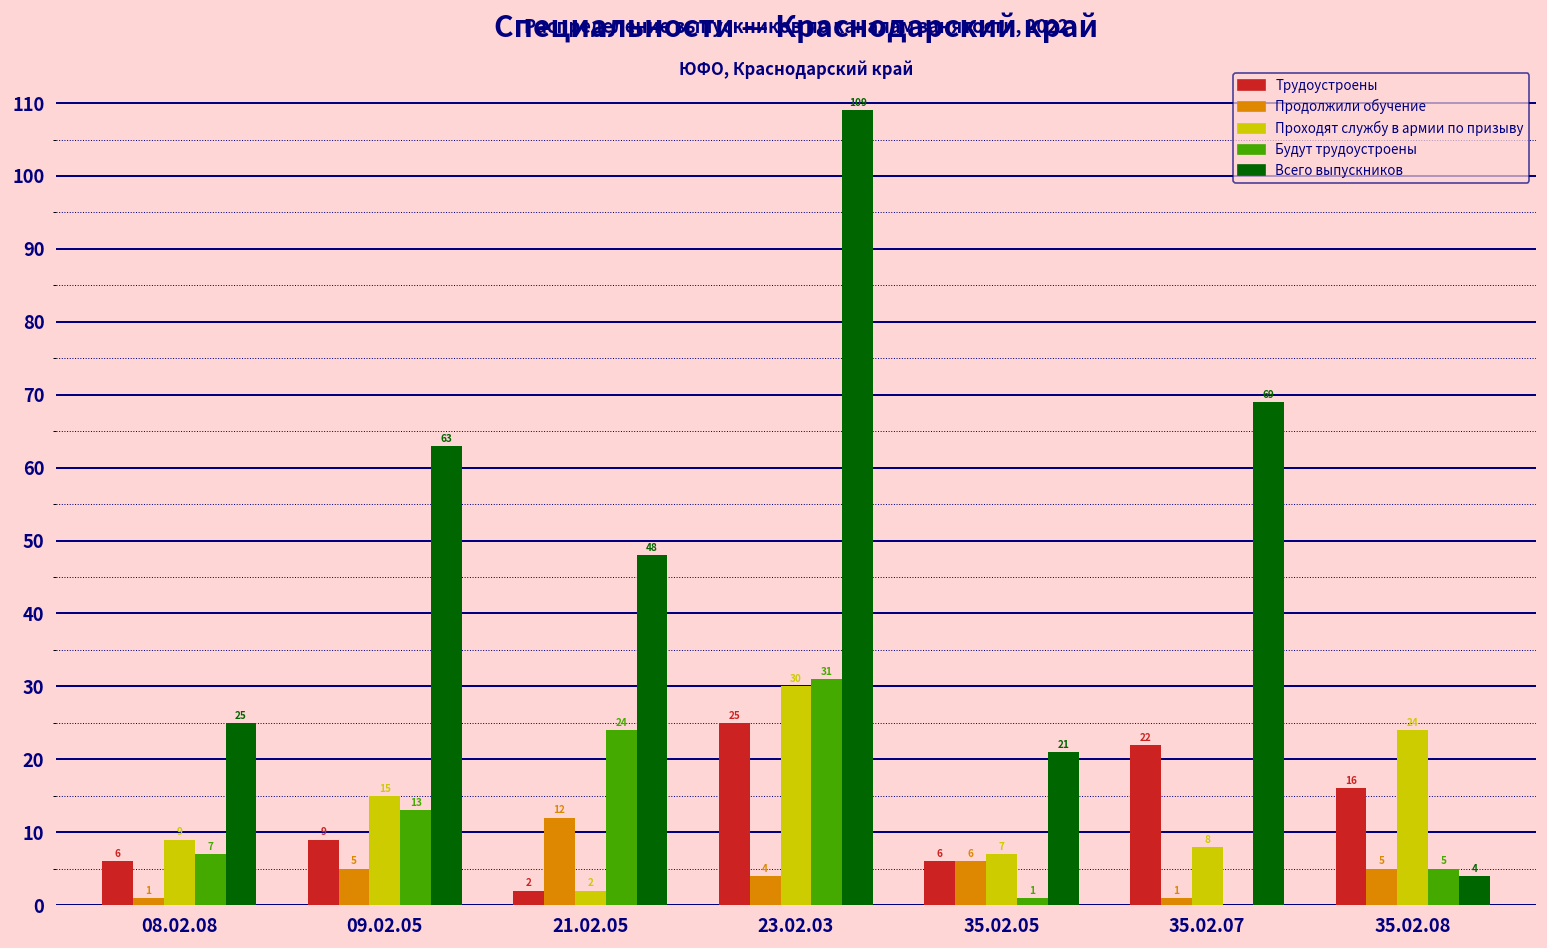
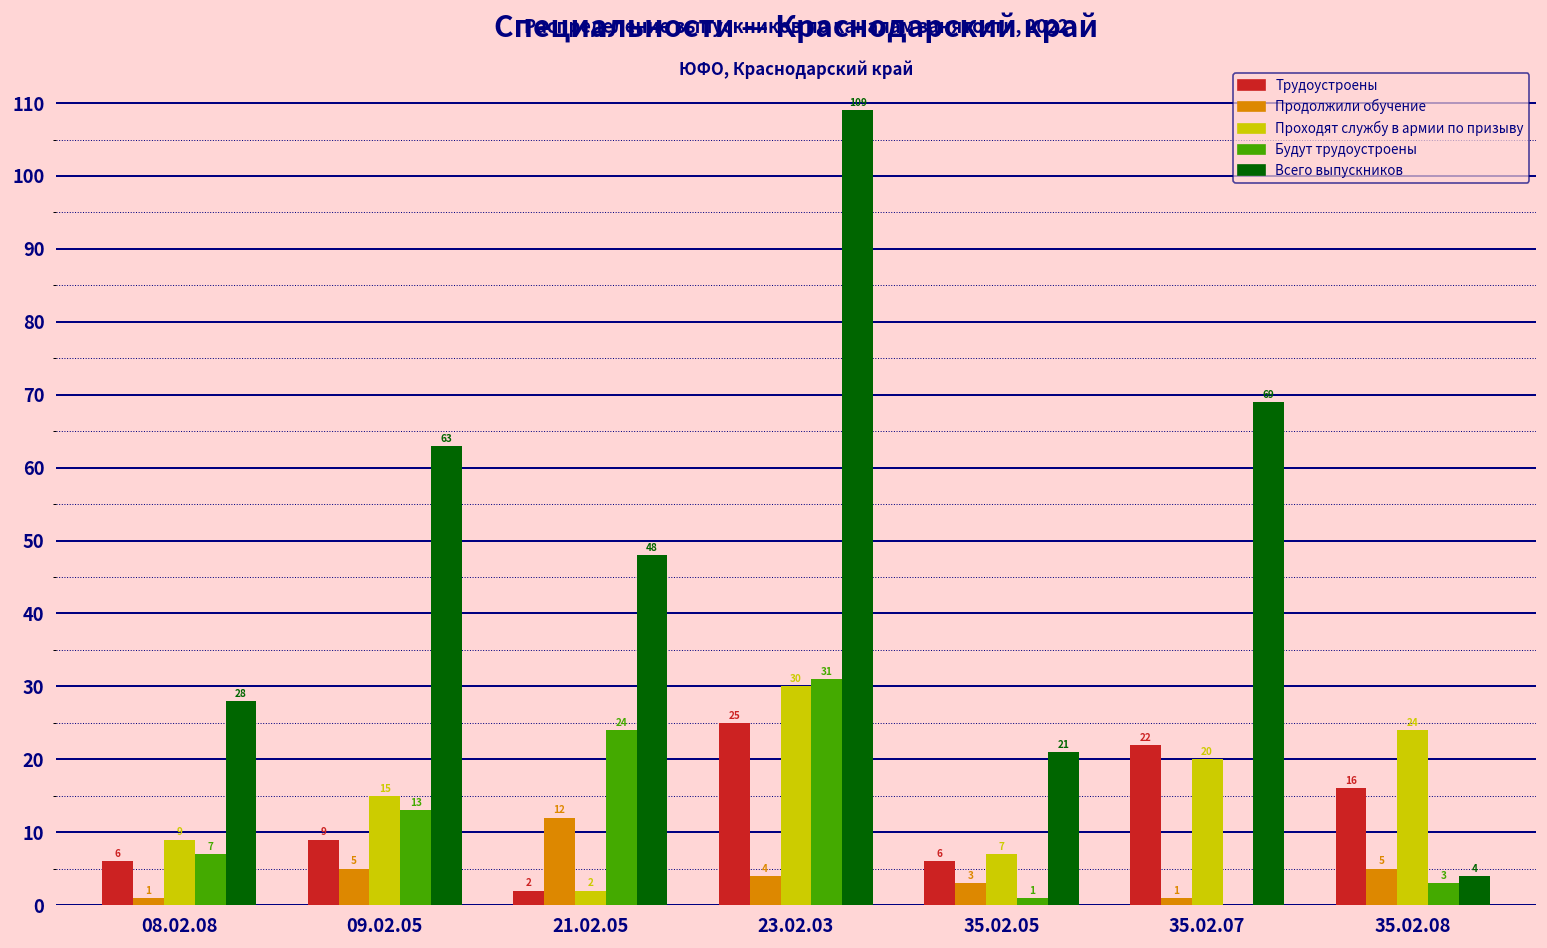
  {
    "Трудоустроены": {
      "08.02.08": 6,
      "09.02.05": 9,
      "21.02.05": 2,
      "23.02.03": 25,
      "35.02.05": 6,
      "35.02.07": 22,
      "35.02.08": 16
    },
    "Продолжили обучение": {
      "08.02.08": 1,
      "09.02.05": 5,
      "21.02.05": 12,
      "23.02.03": 4,
-     "35.02.05": 6,
+     "35.02.05": 3,
      "35.02.07": 1,
      "35.02.08": 5
    },
    "Проходят службу в армии по призыву": {
      "08.02.08": 9,
      "09.02.05": 15,
      "21.02.05": 2,
      "23.02.03": 30,
      "35.02.05": 7,
-     "35.02.07": 8,
+     "35.02.07": 20,
      "35.02.08": 24
    },
    "Будут трудоустроены": {
      "08.02.08": 7,
      "09.02.05": 13,
      "21.02.05": 24,
      "23.02.03": 31,
      "35.02.05": 1,
-     "35.02.08": 5
+     "35.02.08": 3
    },
    "Всего выпускников": {
-     "08.02.08": 25,
+     "08.02.08": 28,
      "09.02.05": 63,
      "21.02.05": 48,
      "23.02.03": 109,
      "35.02.05": 21,
      "35.02.07": 69,
      "35.02.08": 4
    }
  }
